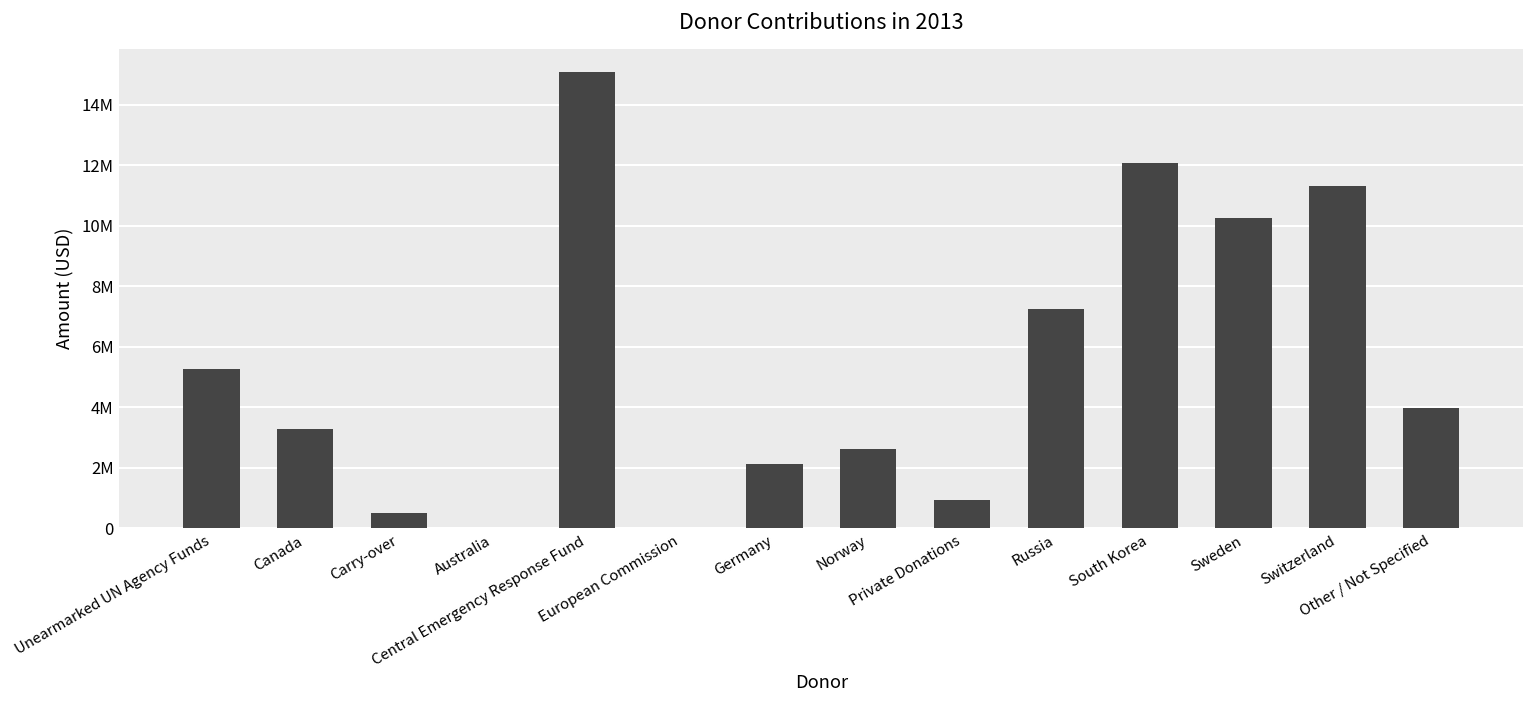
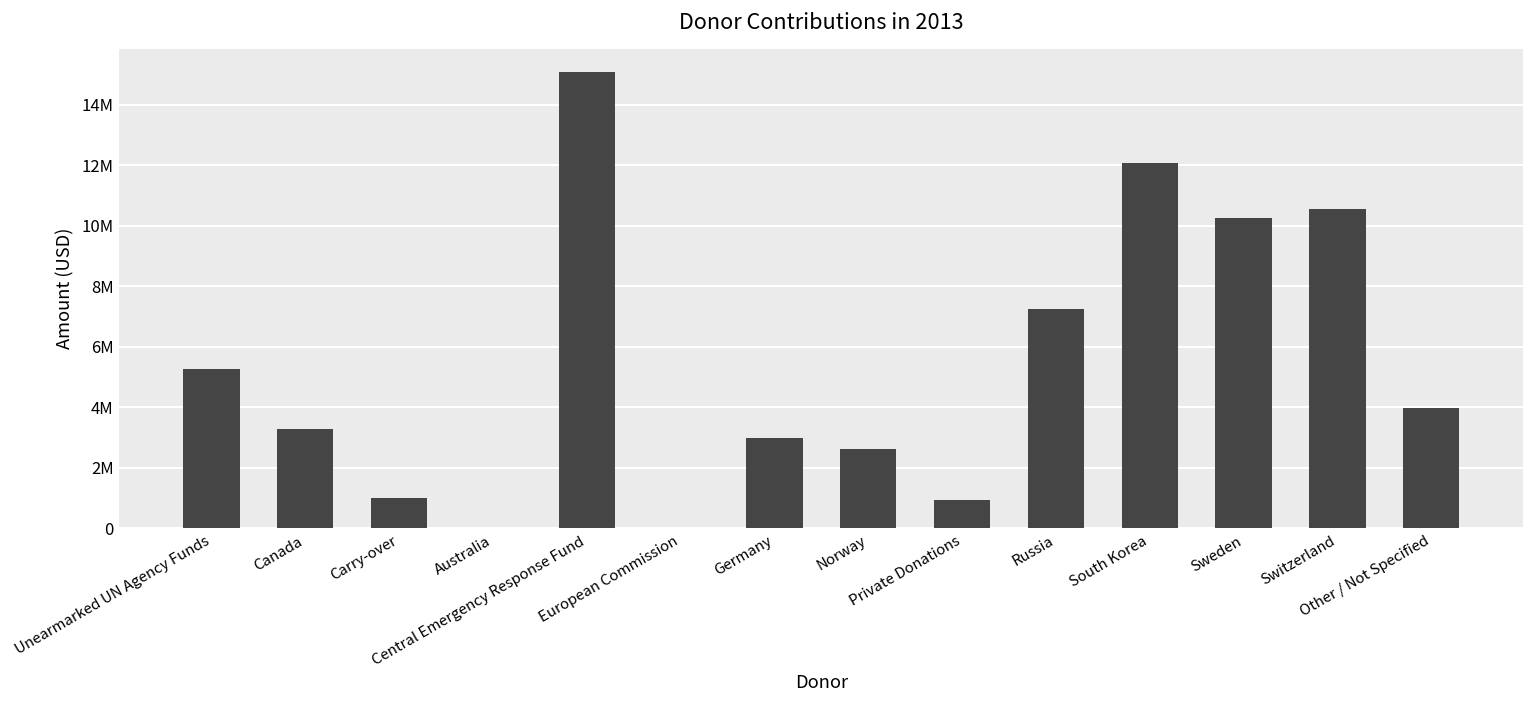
  {
    "Unearmarked UN Agency Funds": 5300000,
    "Canada": 3300000,
-   "Carry-over": 500000,
+   "Carry-over": 1000000,
    "Australia": 0,
    "Central Emergency Response Fund": 15100000,
    "European Commission": 0,
-   "Germany": 2100000,
+   "Germany": 3000000,
    "Norway": 2600000,
    "Private Donations": 900000,
    "Russia": 7300000,
    "South Korea": 12100000,
    "Sweden": 10300000,
-   "Switzerland": 11300000,
+   "Switzerland": 10600000,
    "Other / Not Specified": 4000000
  }
